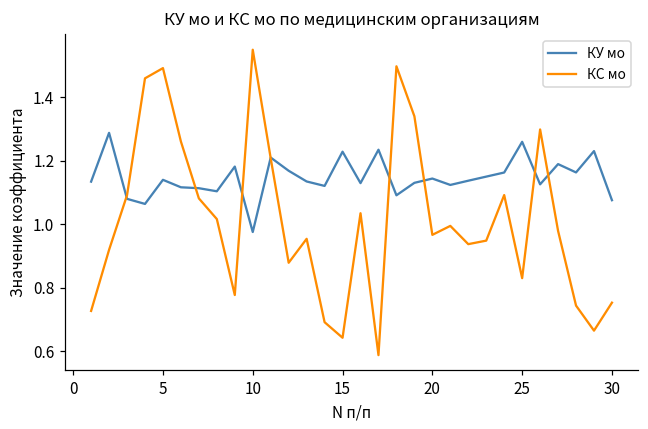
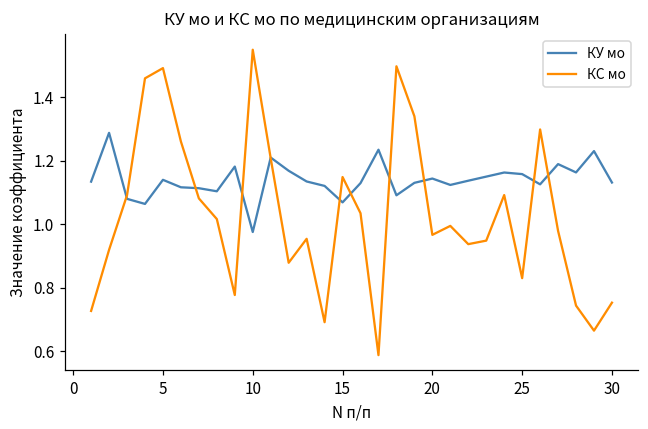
  {
    "КУ мо": {
      "5": 1.14,
      "10": 0.98,
-     "15": 1.23,
+     "15": 1.07,
      "20": 1.14,
-     "25": 1.26,
-     "30": 1.08
+     "25": 1.16,
+     "30": 1.13
    },
    "КС мо": {
      "5": 1.49,
      "10": 1.55,
-     "15": 0.64,
+     "15": 1.15,
      "20": 0.97,
      "25": 0.83,
      "30": 0.75
    }
  }
